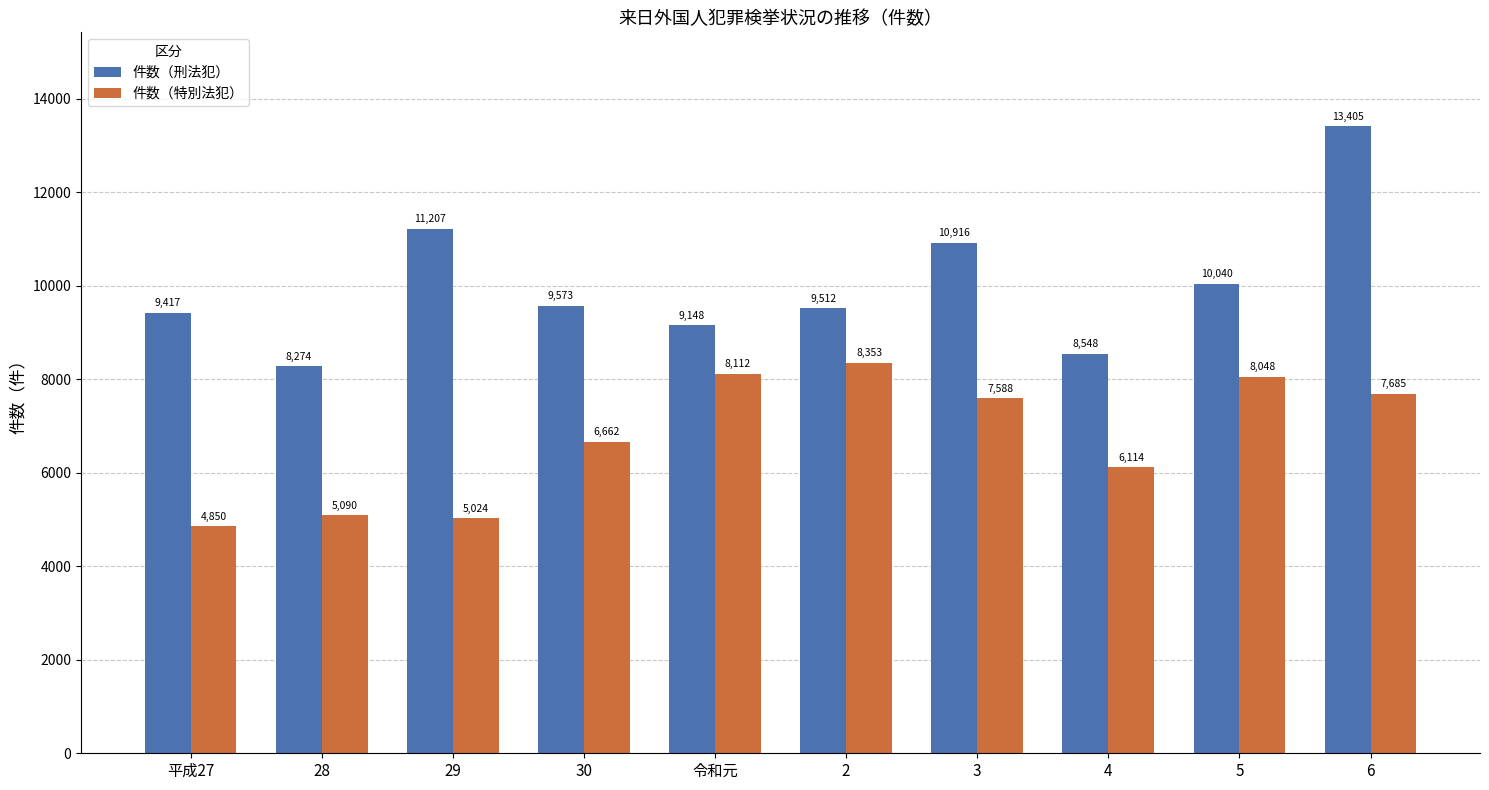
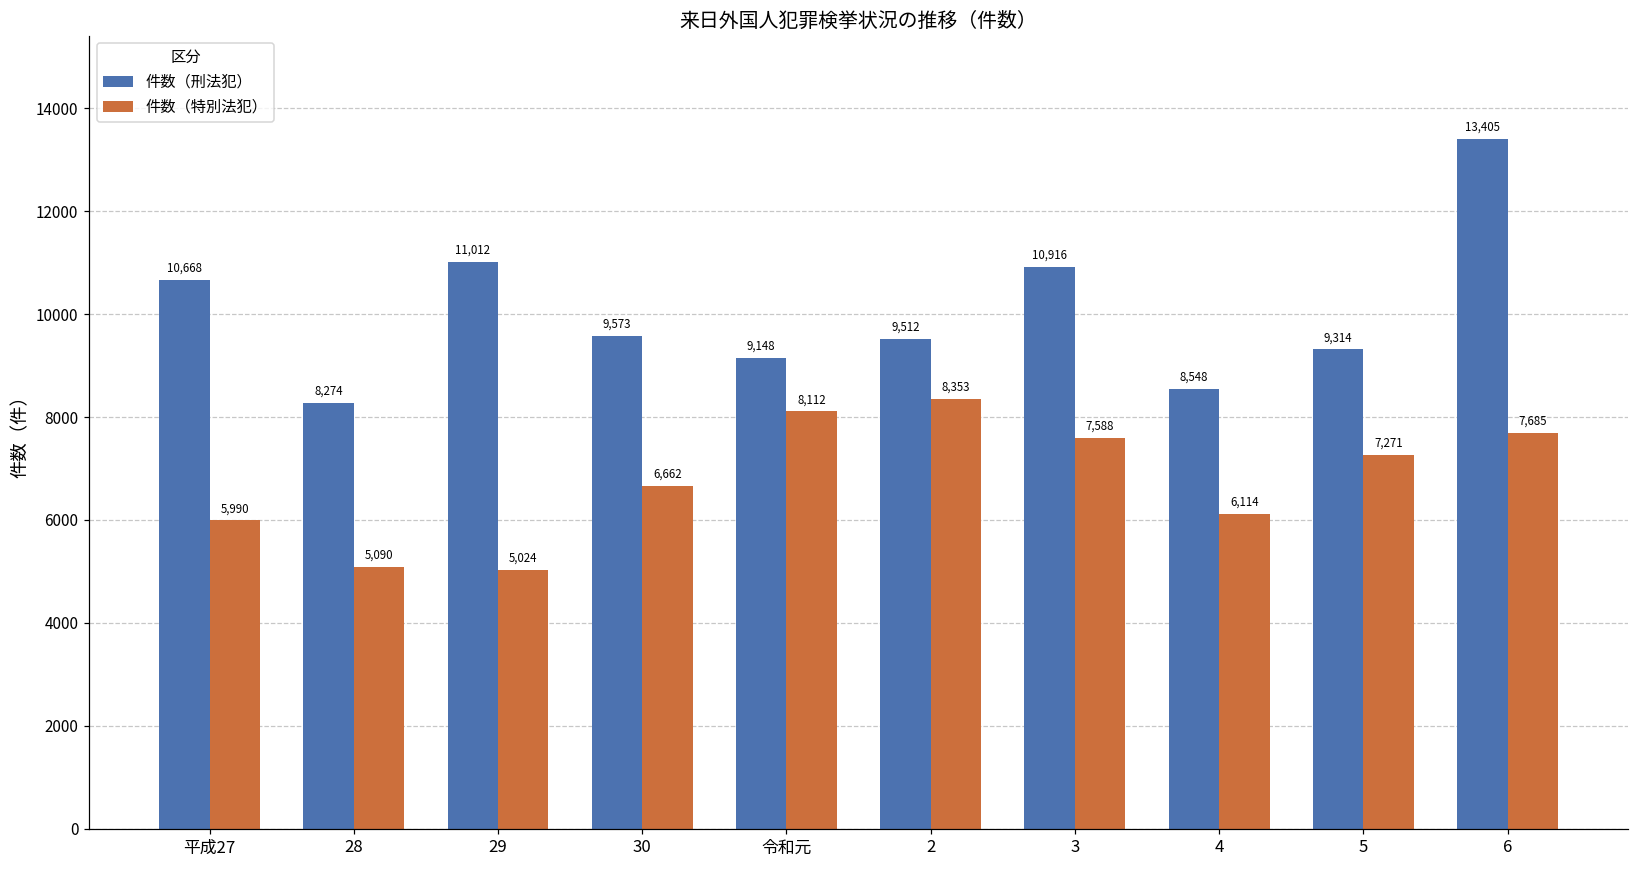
  {
    "件数（刑法犯）": {
-     "平成27": "9,417",
+     "平成27": "10,668",
      "28": "8,274",
-     "29": "11,207",
+     "29": "11,012",
      "30": "9,573",
      "令和元": "9,148",
      "2": "9,512",
      "3": "10,916",
      "4": "8,548",
-     "5": "10,040",
+     "5": "9,314",
      "6": "13,405"
    },
    "件数（特別法犯）": {
-     "平成27": "4,850",
+     "平成27": "5,990",
      "28": "5,090",
      "29": "5,024",
      "30": "6,662",
      "令和元": "8,112",
      "2": "8,353",
      "3": "7,588",
      "4": "6,114",
-     "5": "8,048",
+     "5": "7,271",
      "6": "7,685"
    }
  }
